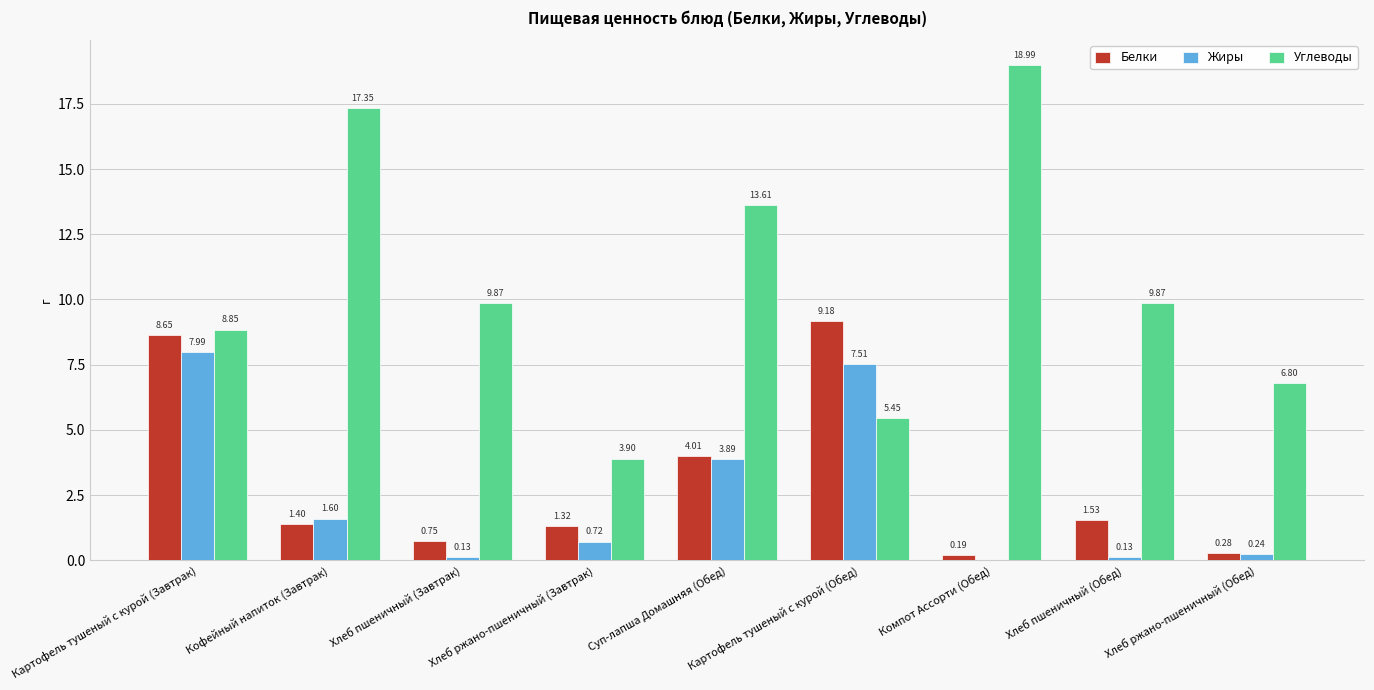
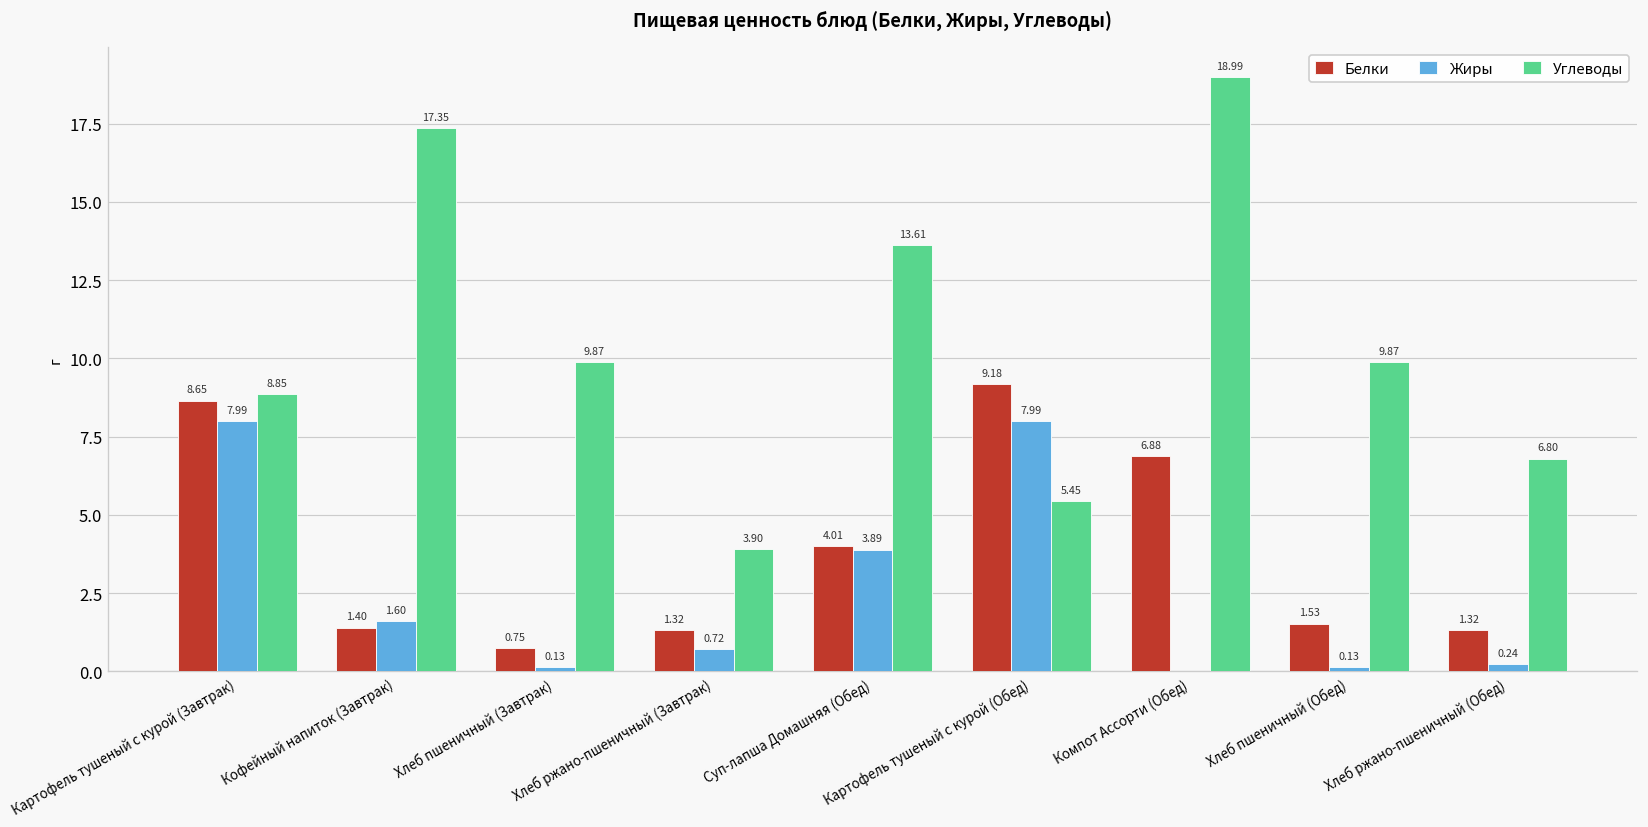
  {
    "Белки": {
      "Картофель тушеный с курой (Завтрак)": 8.65,
      "Кофейный напиток (Завтрак)": 1.40,
      "Хлеб пшеничный (Завтрак)": 0.75,
      "Хлеб ржано-пшеничный (Завтрак)": 1.32,
      "Суп-лапша Домашняя (Обед)": 4.01,
      "Картофель тушеный с курой (Обед)": 9.18,
-     "Компот Ассорти (Обед)": 0.19,
+     "Компот Ассорти (Обед)": 6.88,
      "Хлеб пшеничный (Обед)": 1.53,
-     "Хлеб ржано-пшеничный (Обед)": 0.28
+     "Хлеб ржано-пшеничный (Обед)": 1.32
    },
    "Жиры": {
      "Картофель тушеный с курой (Завтрак)": 7.99,
      "Кофейный напиток (Завтрак)": 1.60,
      "Хлеб пшеничный (Завтрак)": 0.13,
      "Хлеб ржано-пшеничный (Завтрак)": 0.72,
      "Суп-лапша Домашняя (Обед)": 3.89,
-     "Картофель тушеный с курой (Обед)": 7.51,
+     "Картофель тушеный с курой (Обед)": 7.99,
      "Хлеб пшеничный (Обед)": 0.13,
      "Хлеб ржано-пшеничный (Обед)": 0.24
    },
    "Углеводы": {
      "Картофель тушеный с курой (Завтрак)": 8.85,
      "Кофейный напиток (Завтрак)": 17.35,
      "Хлеб пшеничный (Завтрак)": 9.87,
      "Хлеб ржано-пшеничный (Завтрак)": 3.90,
      "Суп-лапша Домашняя (Обед)": 13.61,
      "Картофель тушеный с курой (Обед)": 5.45,
      "Компот Ассорти (Обед)": 18.99,
      "Хлеб пшеничный (Обед)": 9.87,
      "Хлеб ржано-пшеничный (Обед)": 6.80
    }
  }
